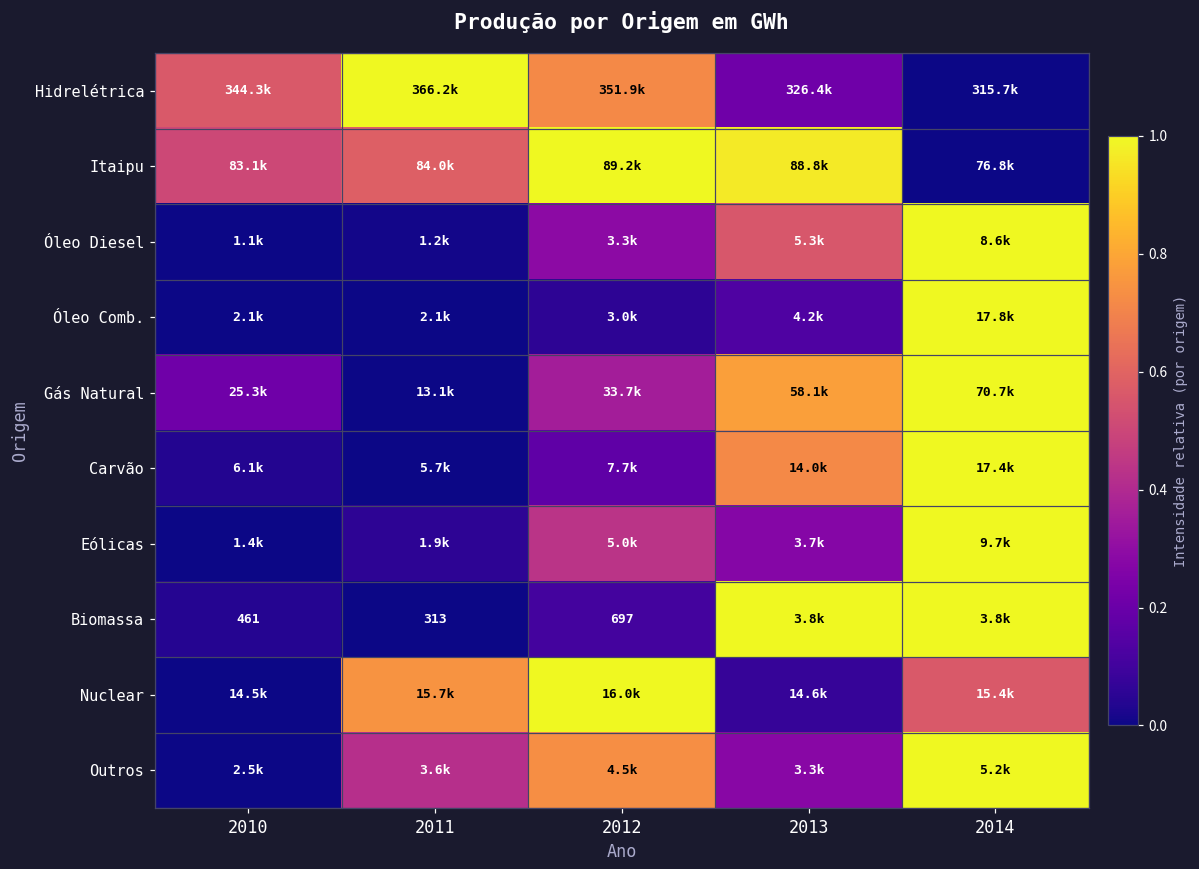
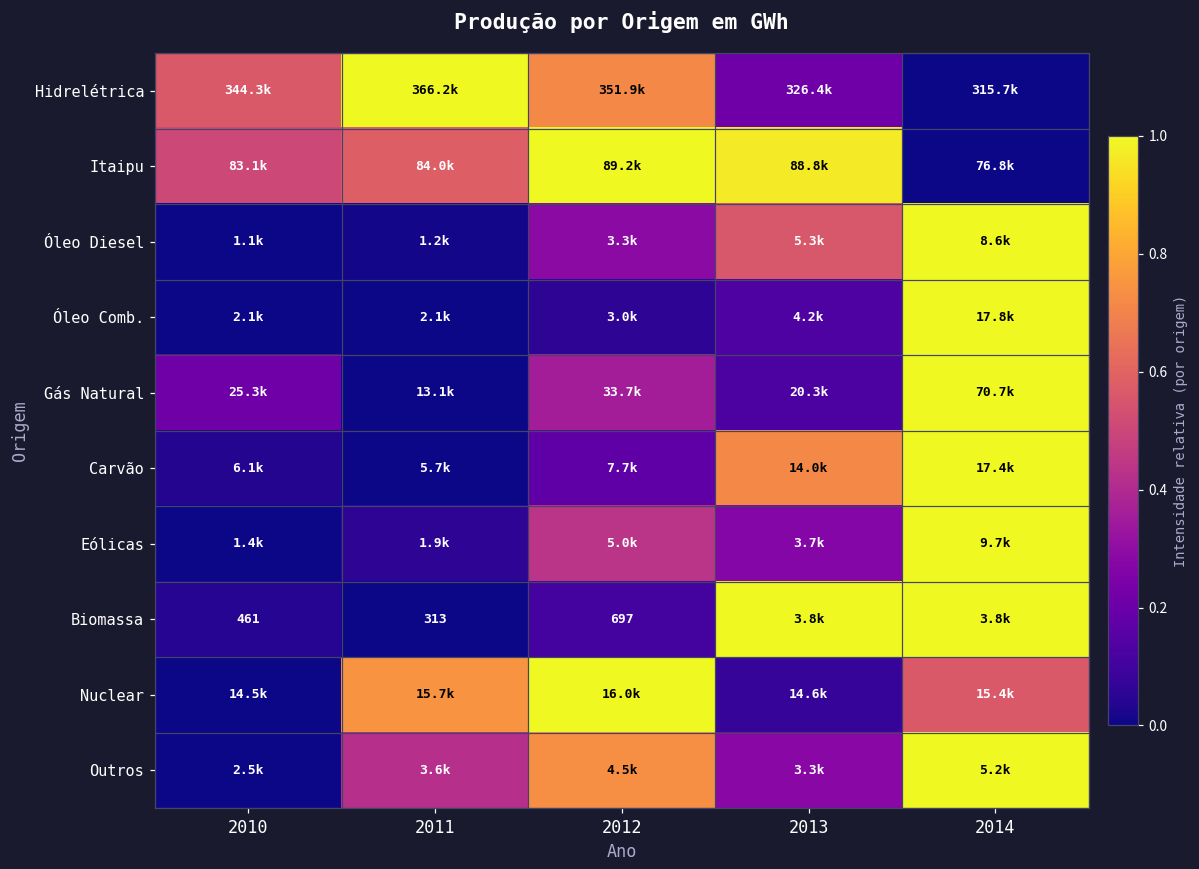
  {
    "Hidrelétrica": {
      "2010": "344.3k",
      "2011": "366.2k",
      "2012": "351.9k",
      "2013": "326.4k",
      "2014": "315.7k"
    },
    "Itaipu": {
      "2010": "83.1k",
      "2011": "84.0k",
      "2012": "89.2k",
      "2013": "88.8k",
      "2014": "76.8k"
    },
    "Óleo Diesel": {
      "2010": "1.1k",
      "2011": "1.2k",
      "2012": "3.3k",
      "2013": "5.3k",
      "2014": "8.6k"
    },
    "Óleo Comb.": {
      "2010": "2.1k",
      "2011": "2.1k",
      "2012": "3.0k",
      "2013": "4.2k",
      "2014": "17.8k"
    },
    "Gás Natural": {
      "2010": "25.3k",
      "2011": "13.1k",
      "2012": "33.7k",
-     "2013": "58.1k",
+     "2013": "20.3k",
      "2014": "70.7k"
    },
    "Carvão": {
      "2010": "6.1k",
      "2011": "5.7k",
      "2012": "7.7k",
      "2013": "14.0k",
      "2014": "17.4k"
    },
    "Eólicas": {
      "2010": "1.4k",
      "2011": "1.9k",
      "2012": "5.0k",
      "2013": "3.7k",
      "2014": "9.7k"
    },
    "Biomassa": {
      "2010": "461",
      "2011": "313",
      "2012": "697",
      "2013": "3.8k",
      "2014": "3.8k"
    },
    "Nuclear": {
      "2010": "14.5k",
      "2011": "15.7k",
      "2012": "16.0k",
      "2013": "14.6k",
      "2014": "15.4k"
    },
    "Outros": {
      "2010": "2.5k",
      "2011": "3.6k",
      "2012": "4.5k",
      "2013": "3.3k",
      "2014": "5.2k"
    }
  }
